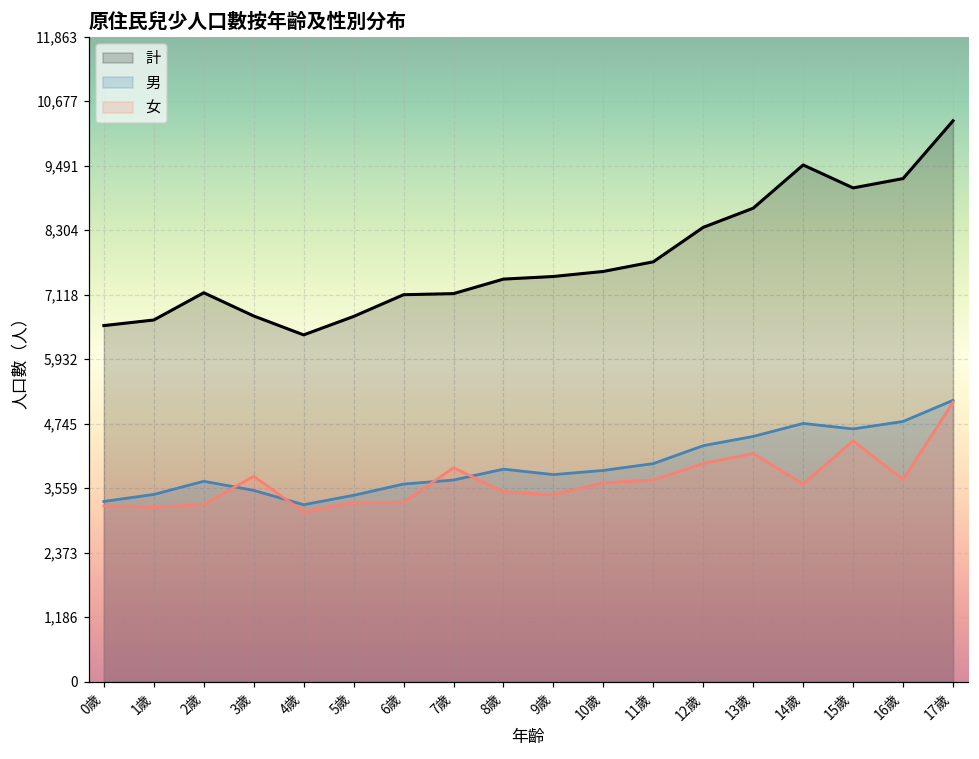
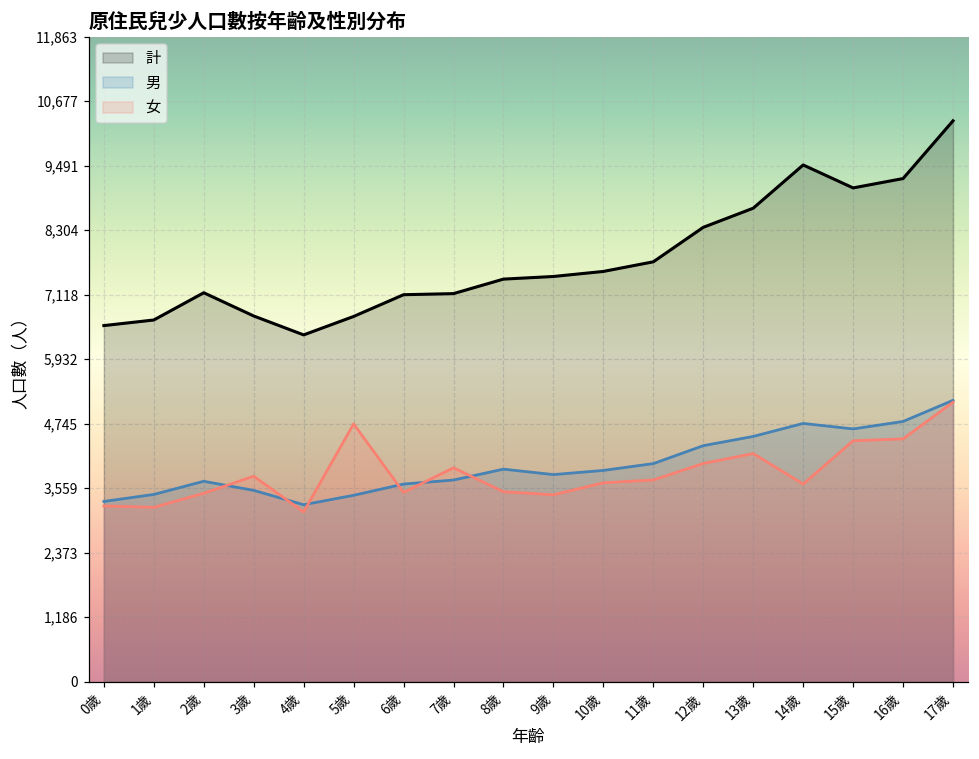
  {
    "女": {
      "0歲": "3,200",
      "1歲": "3,200",
-     "2歲": "3,300",
+     "2歲": "3,500",
      "3歲": "3,800",
      "4歲": "3,100",
-     "5歲": "3,300",
-     "6歲": "3,300",
+     "5歲": "4,700",
+     "6歲": "3,500",
      "7歲": "3,900",
      "8歲": "3,500",
      "9歲": "3,400",
      "10歲": "3,700",
      "11歲": "3,700",
      "12歲": "4,000",
      "13歲": "4,200",
      "14歲": "3,600",
      "15歲": "4,400",
-     "16歲": "3,700"
+     "16歲": "4,500"
    }
  }
